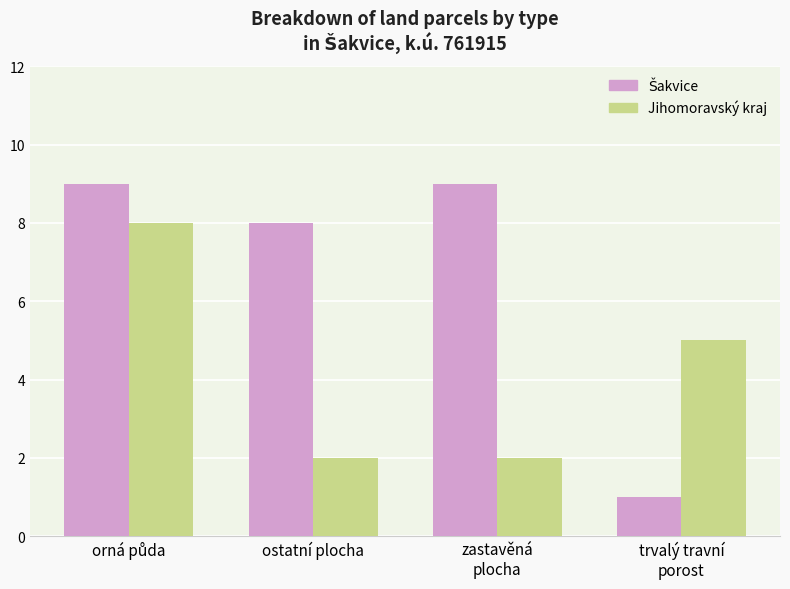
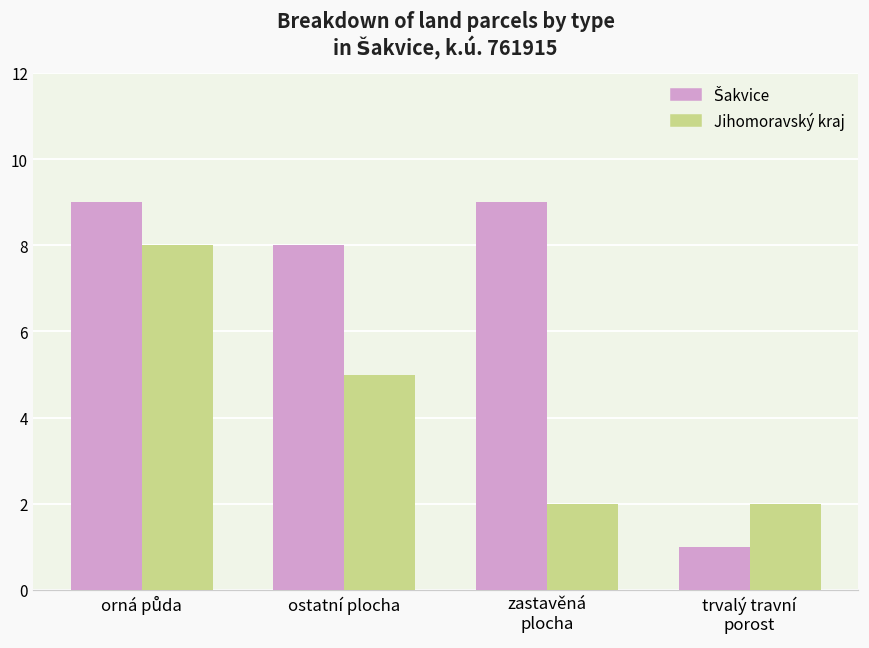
  {
    "Šakvice": {
      "orná půda": 9,
      "ostatní plocha": 8,
      "zastavěná plocha": 9,
      "trvalý travní porost": 1
    },
    "Jihomoravský kraj": {
      "orná půda": 8,
-     "ostatní plocha": 2,
+     "ostatní plocha": 5,
      "zastavěná plocha": 2,
-     "trvalý travní porost": 5
+     "trvalý travní porost": 2
    }
  }
